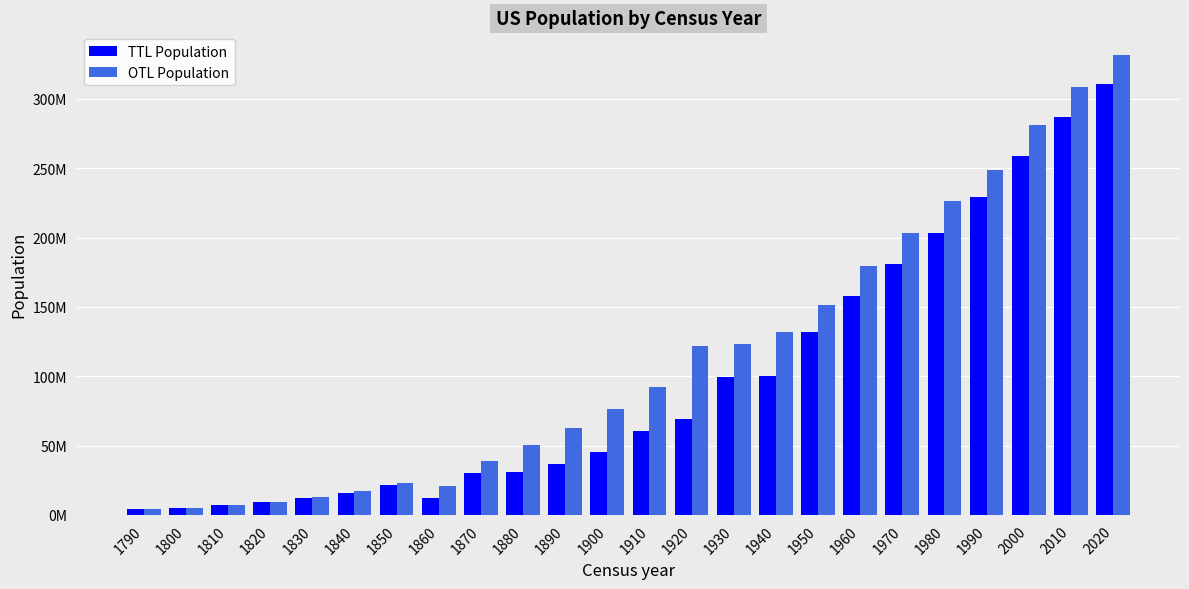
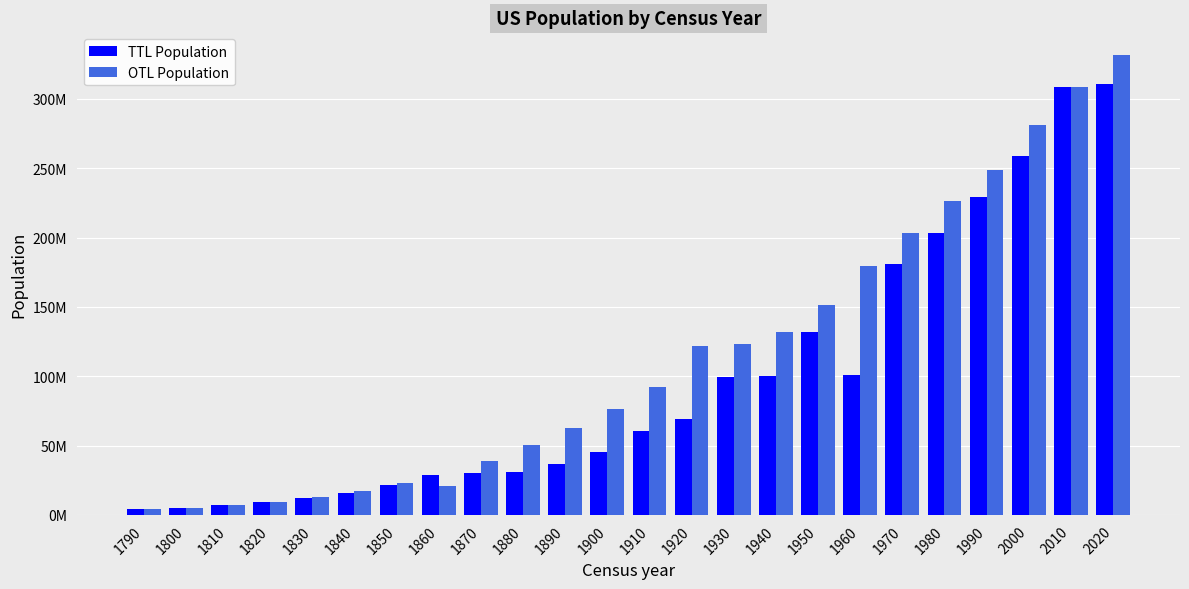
  {
    "TTL Population": {
      "1790": 4000000,
      "1800": 5000000,
      "1810": 7000000,
      "1820": 9000000,
      "1830": 12000000,
      "1840": 16000000,
      "1850": 22000000,
-     "1860": 12000000,
+     "1860": 29000000,
      "1870": 30000000,
      "1880": 31000000,
      "1890": 36000000,
      "1900": 46000000,
      "1910": 61000000,
      "1920": 69000000,
      "1930": 99000000,
      "1940": 100000000,
      "1950": 132000000,
-     "1960": 158000000,
+     "1960": 101000000,
      "1970": 181000000,
      "1980": 203000000,
      "1990": 229000000,
      "2000": 259000000,
-     "2010": 287000000,
+     "2010": 309000000,
      "2020": 311000000
    },
    "OTL Population": {
      "1790": 4000000,
      "1800": 5000000,
      "1810": 7000000,
      "1820": 10000000,
      "1830": 13000000,
      "1840": 17000000,
      "1850": 23000000,
      "1860": 21000000,
      "1870": 39000000,
      "1880": 50000000,
      "1890": 63000000,
      "1900": 76000000,
      "1910": 92000000,
      "1920": 122000000,
      "1930": 123000000,
      "1940": 132000000,
      "1950": 151000000,
      "1960": 179000000,
      "1970": 203000000,
      "1980": 227000000,
      "1990": 249000000,
      "2000": 281000000,
      "2010": 309000000,
      "2020": 331000000
    }
  }
